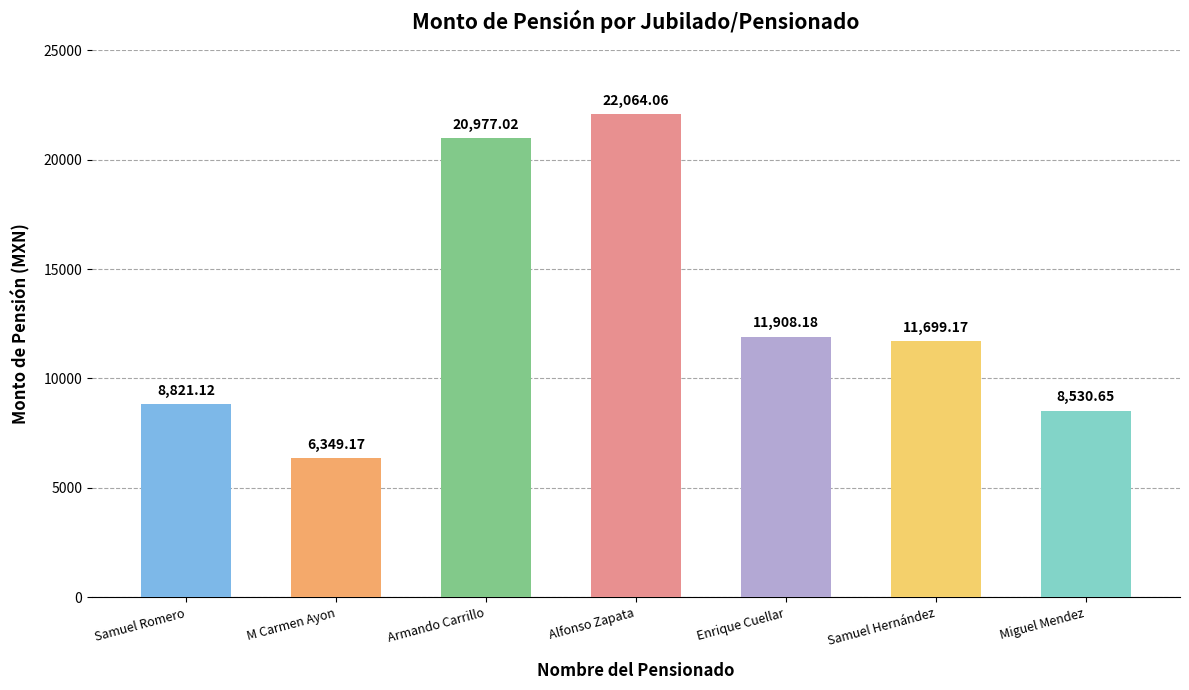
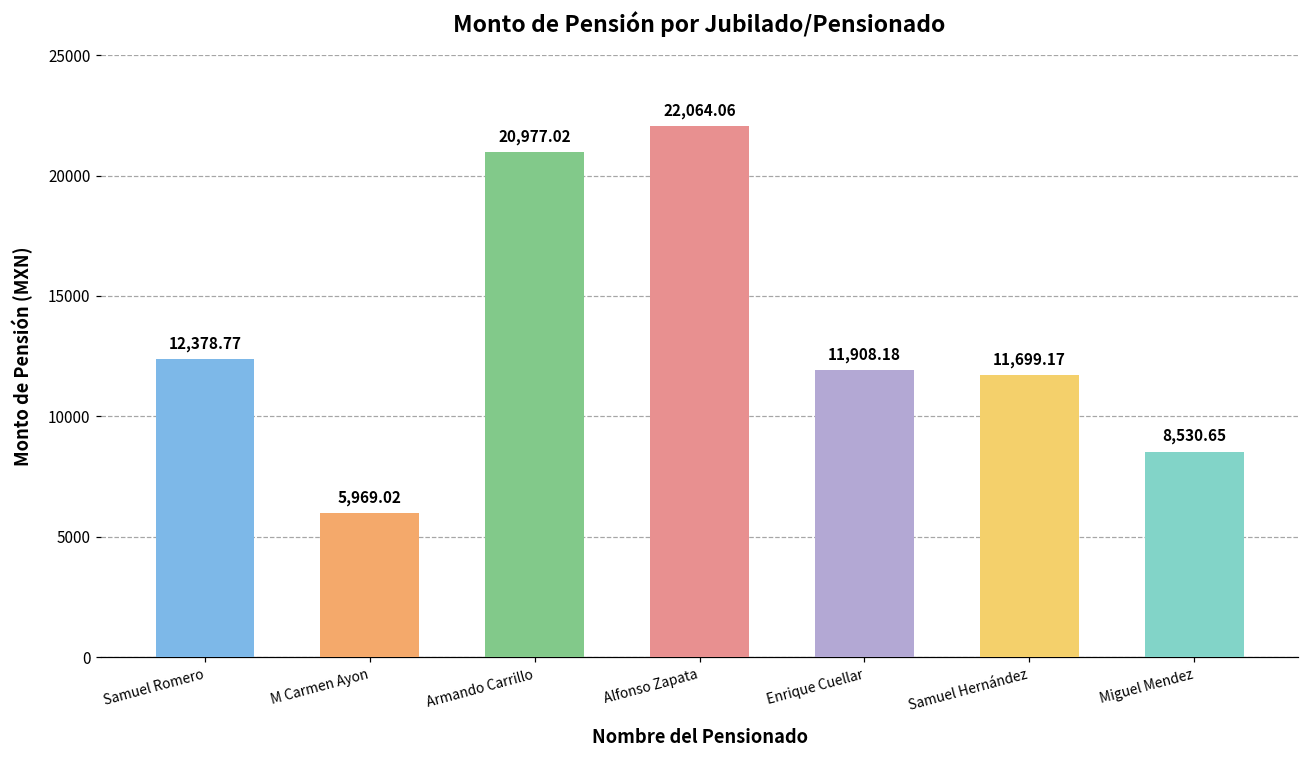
  {
-   "Samuel Romero": "8,821.12",
-   "M Carmen Ayon": "6,349.17",
+   "Samuel Romero": "12,378.77",
+   "M Carmen Ayon": "5,969.02",
    "Armando Carrillo": "20,977.02",
    "Alfonso Zapata": "22,064.06",
    "Enrique Cuellar": "11,908.18",
    "Samuel Hernández": "11,699.17",
    "Miguel Mendez": "8,530.65"
  }
